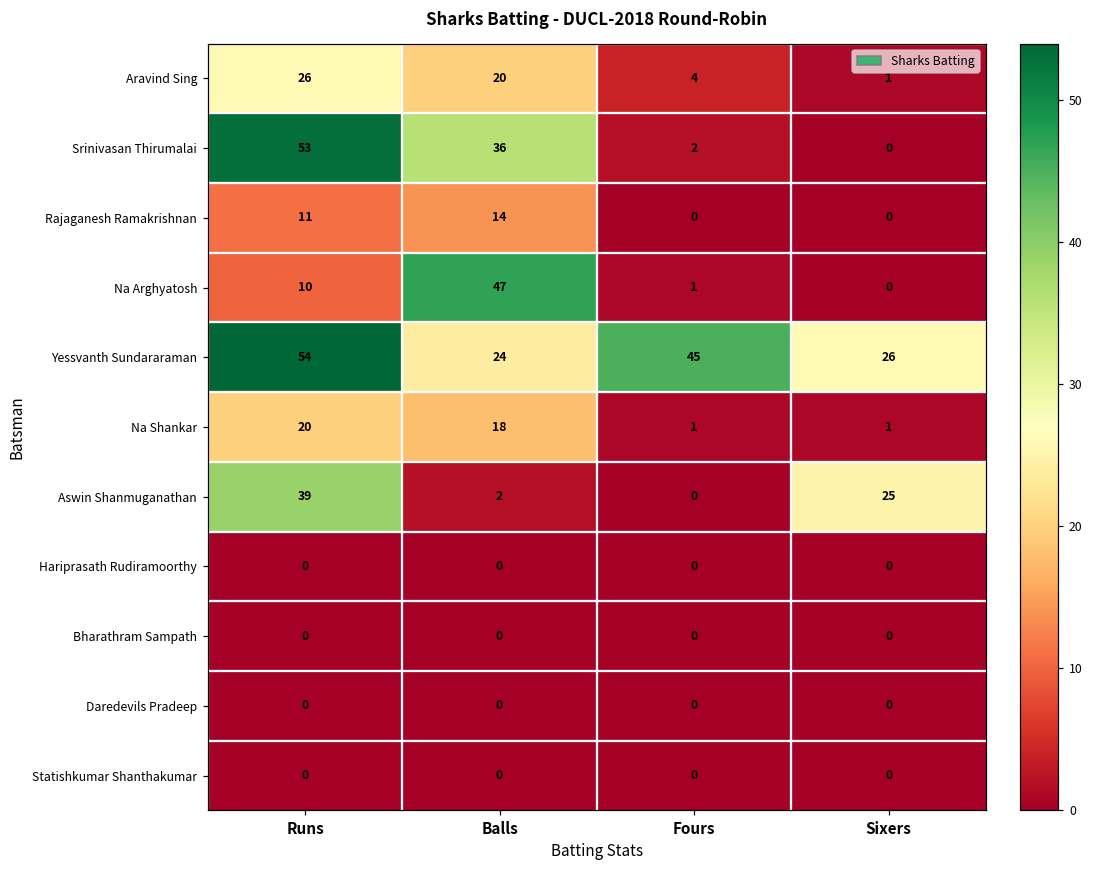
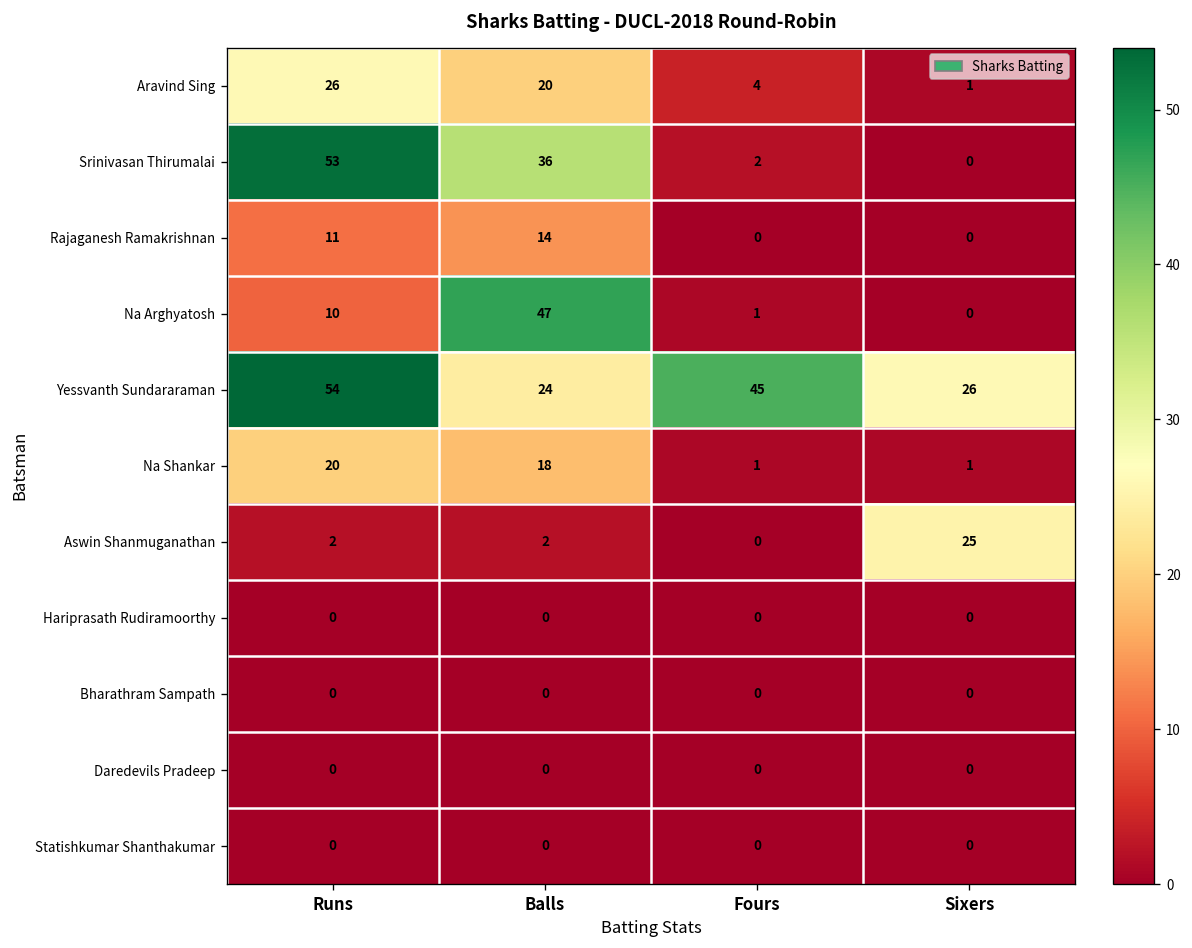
  {
    "Aravind Sing": {
      "Runs": 26,
      "Balls": 20,
      "Fours": 4,
      "Sixers": 1
    },
    "Srinivasan Thirumalai": {
      "Runs": 53,
      "Balls": 36,
      "Fours": 2,
      "Sixers": 0
    },
    "Rajaganesh Ramakrishnan": {
      "Runs": 11,
      "Balls": 14,
      "Fours": 0,
      "Sixers": 0
    },
    "Na Arghyatosh": {
      "Runs": 10,
      "Balls": 47,
      "Fours": 1,
      "Sixers": 0
    },
    "Yessvanth Sundararaman": {
      "Runs": 54,
      "Balls": 24,
      "Fours": 45,
      "Sixers": 26
    },
    "Na Shankar": {
      "Runs": 20,
      "Balls": 18,
      "Fours": 1,
      "Sixers": 1
    },
    "Aswin Shanmuganathan": {
-     "Runs": 39,
+     "Runs": 2,
      "Balls": 2,
      "Fours": 0,
      "Sixers": 25
    },
    "Hariprasath Rudiramoorthy": {
      "Runs": 0,
      "Balls": 0,
      "Fours": 0,
      "Sixers": 0
    },
    "Bharathram Sampath": {
      "Runs": 0,
      "Balls": 0,
      "Fours": 0,
      "Sixers": 0
    },
    "Daredevils Pradeep": {
      "Runs": 0,
      "Balls": 0,
      "Fours": 0,
      "Sixers": 0
    },
    "Statishkumar Shanthakumar": {
      "Runs": 0,
      "Balls": 0,
      "Fours": 0,
      "Sixers": 0
    }
  }
